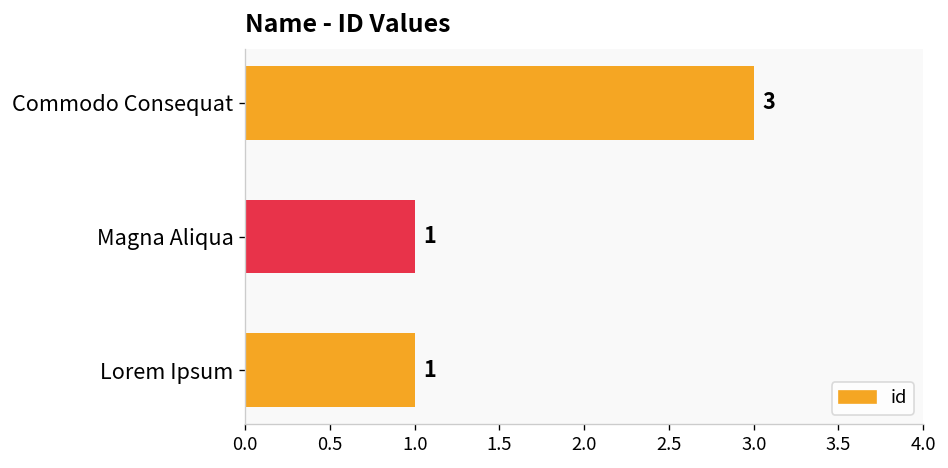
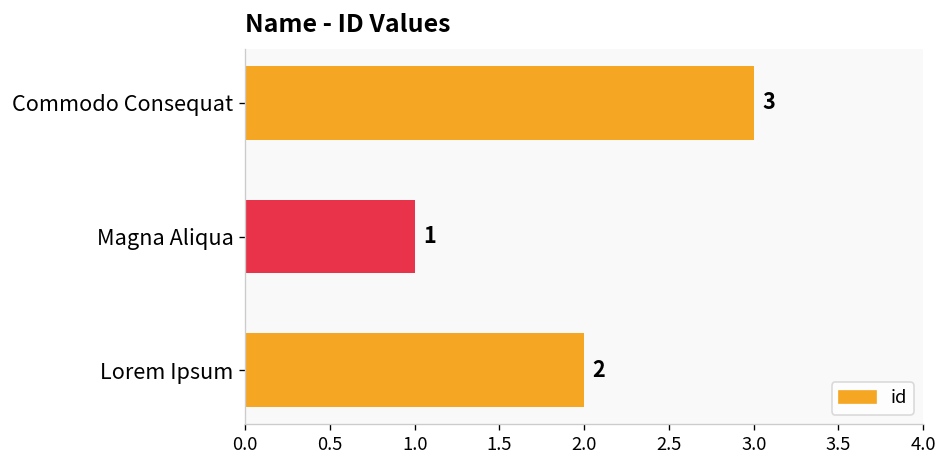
  {
    "Commodo Consequat": 3,
    "Magna Aliqua": 1,
-   "Lorem Ipsum": 1
+   "Lorem Ipsum": 2
  }
